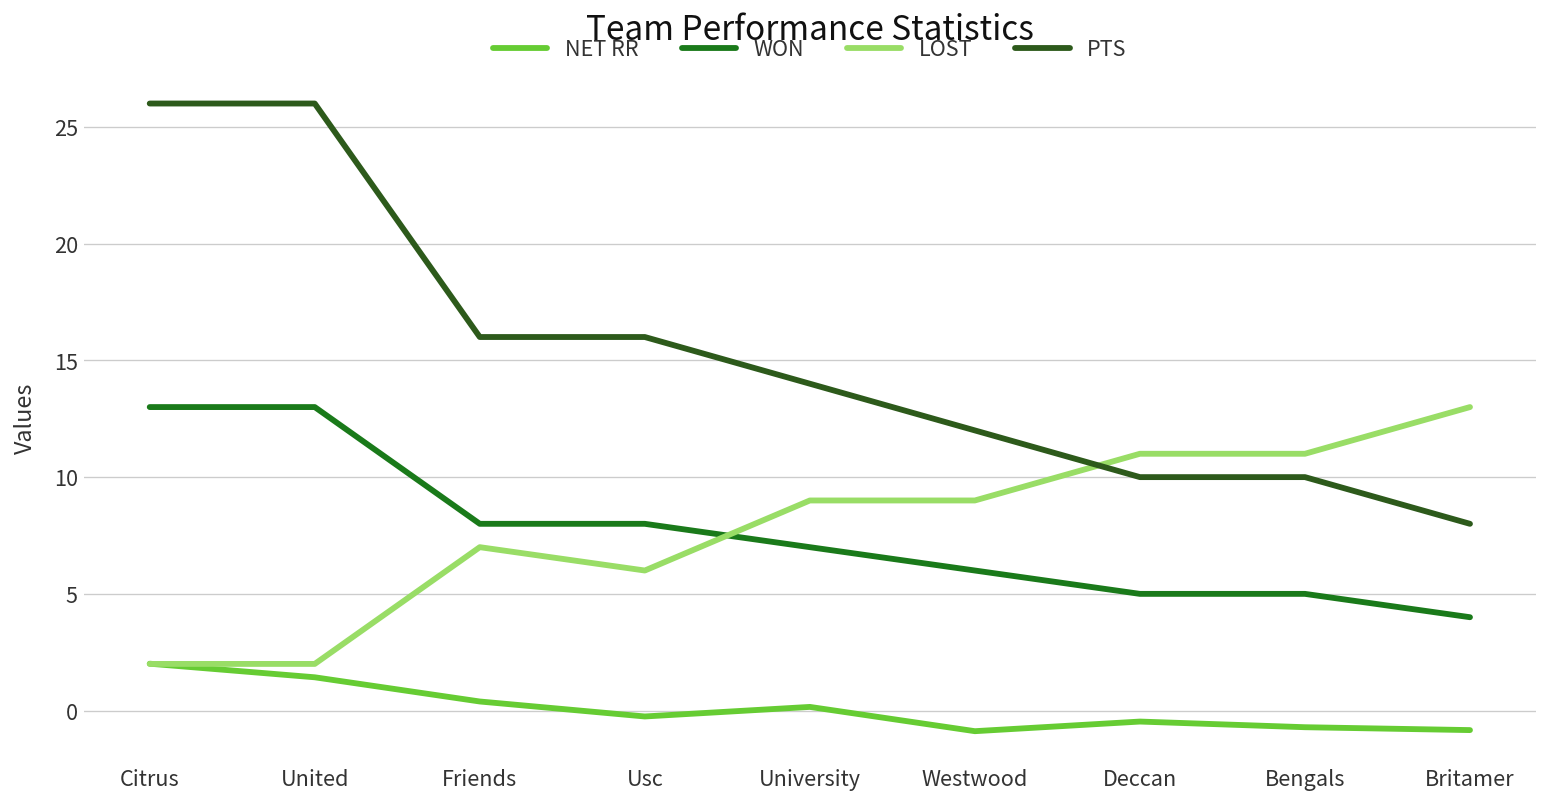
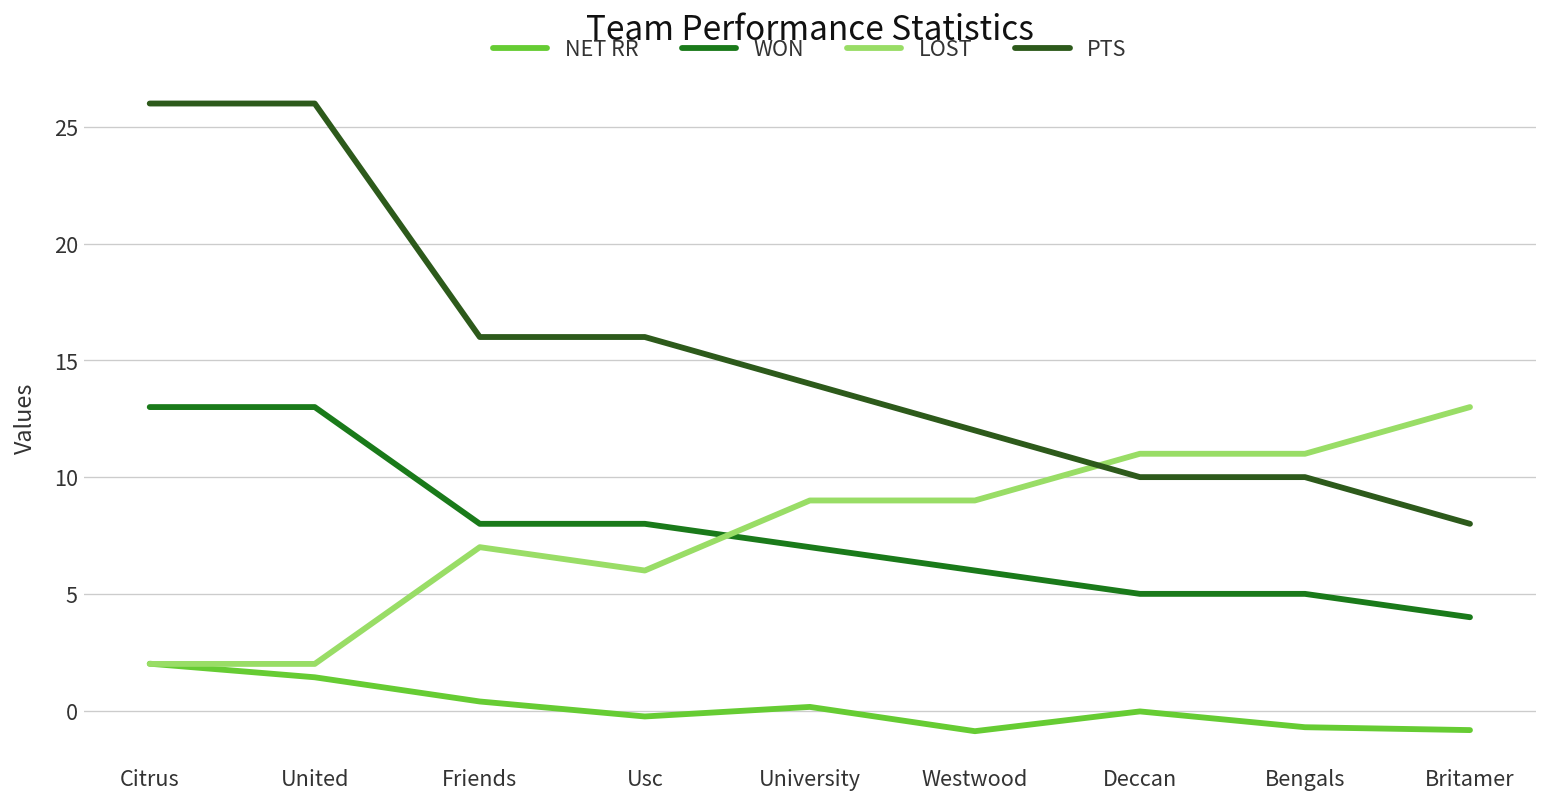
  {
    "NET RR": {
      "United": 1.4,
      "Friends": 0.4,
      "Usc": -0.3,
      "University": 0.2,
      "Westwood": -0.9,
-     "Deccan": -0.5,
+     "Deccan": 0.0,
      "Bengals": -0.7,
      "Britamer": -0.8
    },
    "LOST": {
      "United": 2.0,
      "Friends": 7.0,
      "Usc": 6.0,
      "University": 9.0,
      "Westwood": 9.0,
      "Deccan": 11.0,
      "Bengals": 11.0,
      "Britamer": 13.0
    }
  }
